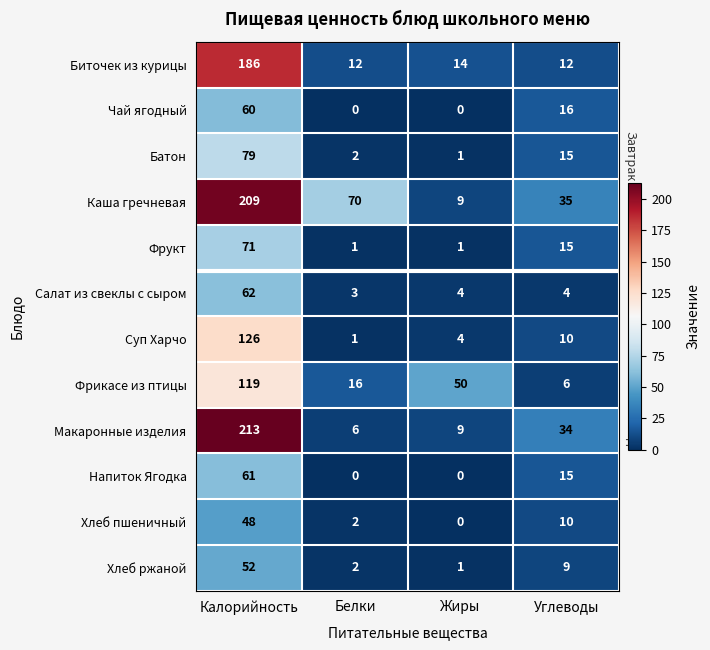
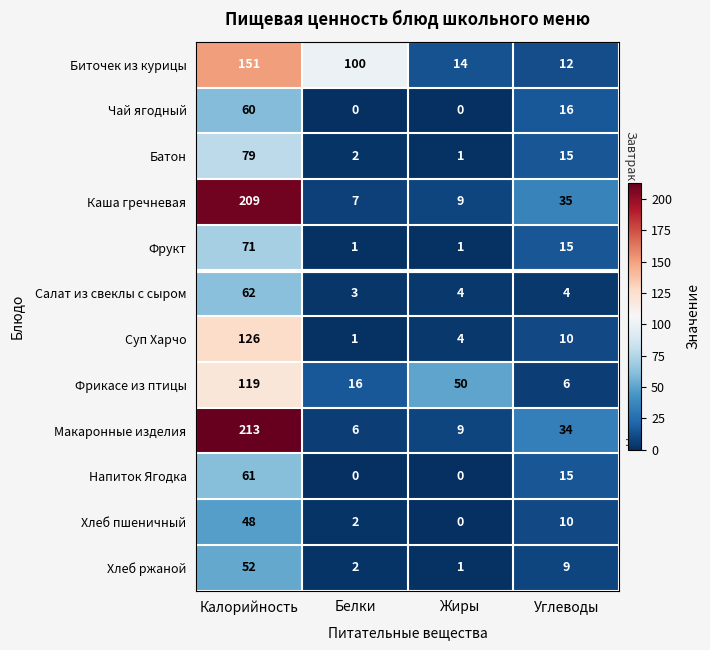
  {
    "Биточек из курицы": {
-     "Калорийность": 186,
-     "Белки": 12,
+     "Калорийность": 151,
+     "Белки": 100,
      "Жиры": 14,
      "Углеводы": 12
    },
    "Чай ягодный": {
      "Калорийность": 60,
      "Белки": 0,
      "Жиры": 0,
      "Углеводы": 16
    },
    "Батон": {
      "Калорийность": 79,
      "Белки": 2,
      "Жиры": 1,
      "Углеводы": 15
    },
    "Каша гречневая": {
      "Калорийность": 209,
-     "Белки": 70,
+     "Белки": 7,
      "Жиры": 9,
      "Углеводы": 35
    },
    "Фрукт": {
      "Калорийность": 71,
      "Белки": 1,
      "Жиры": 1,
      "Углеводы": 15
    },
    "Салат из свеклы с сыром": {
      "Калорийность": 62,
      "Белки": 3,
      "Жиры": 4,
      "Углеводы": 4
    },
    "Суп Харчо": {
      "Калорийность": 126,
      "Белки": 1,
      "Жиры": 4,
      "Углеводы": 10
    },
    "Фрикасе из птицы": {
      "Калорийность": 119,
      "Белки": 16,
      "Жиры": 50,
      "Углеводы": 6
    },
    "Макаронные изделия": {
      "Калорийность": 213,
      "Белки": 6,
      "Жиры": 9,
      "Углеводы": 34
    },
    "Напиток Ягодка": {
      "Калорийность": 61,
      "Белки": 0,
      "Жиры": 0,
      "Углеводы": 15
    },
    "Хлеб пшеничный": {
      "Калорийность": 48,
      "Белки": 2,
      "Жиры": 0,
      "Углеводы": 10
    },
    "Хлеб ржаной": {
      "Калорийность": 52,
      "Белки": 2,
      "Жиры": 1,
      "Углеводы": 9
    }
  }
